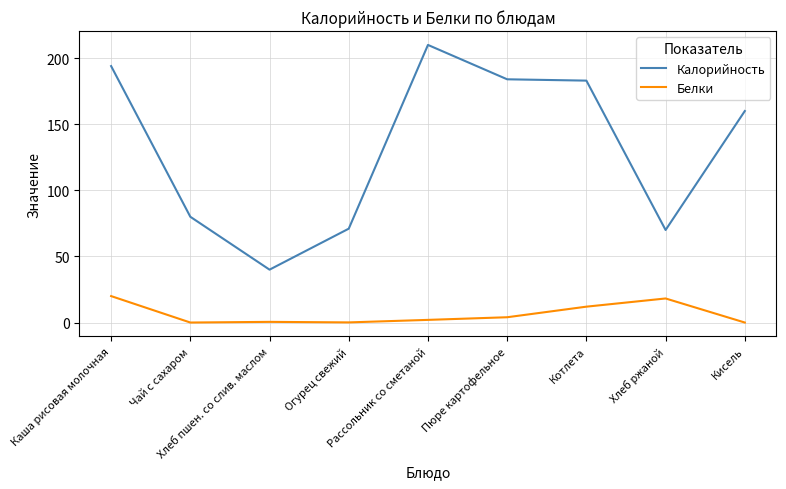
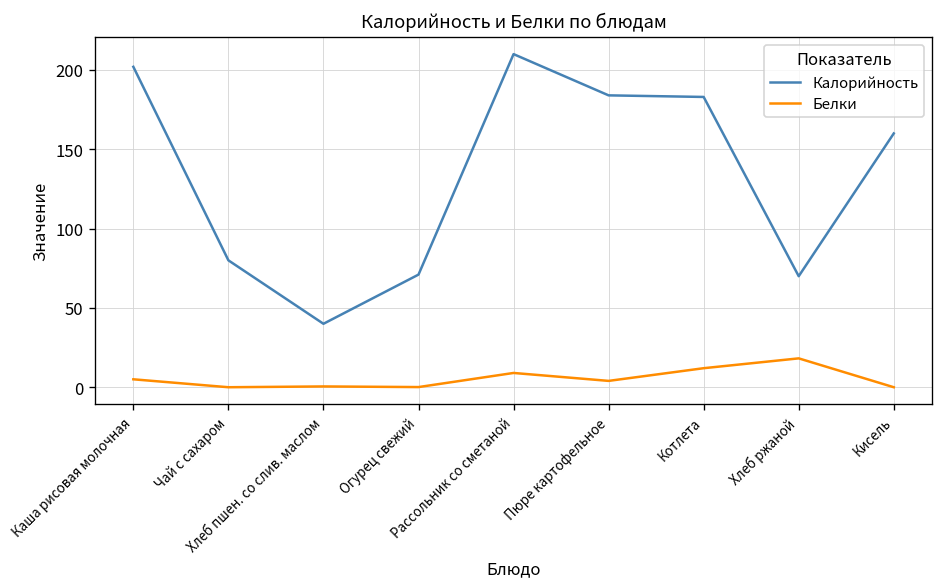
  {
    "Калорийность": {
-     "Каша рисовая молочная": 194,
+     "Каша рисовая молочная": 202,
      "Чай с сахаром": 80,
      "Хлеб пшен. со слив. маслом": 40,
      "Огурец свежий": 71,
      "Рассольник со сметаной": 210,
      "Пюре картофельное": 184,
      "Котлета": 183,
      "Хлеб ржаной": 70,
      "Кисель": 160
    },
    "Белки": {
-     "Каша рисовая молочная": 20,
+     "Каша рисовая молочная": 5,
      "Чай с сахаром": 0,
      "Хлеб пшен. со слив. маслом": 1,
      "Огурец свежий": 0,
-     "Рассольник со сметаной": 2,
+     "Рассольник со сметаной": 9,
      "Пюре картофельное": 4,
      "Котлета": 12,
      "Хлеб ржаной": 18,
      "Кисель": 0
    }
  }
